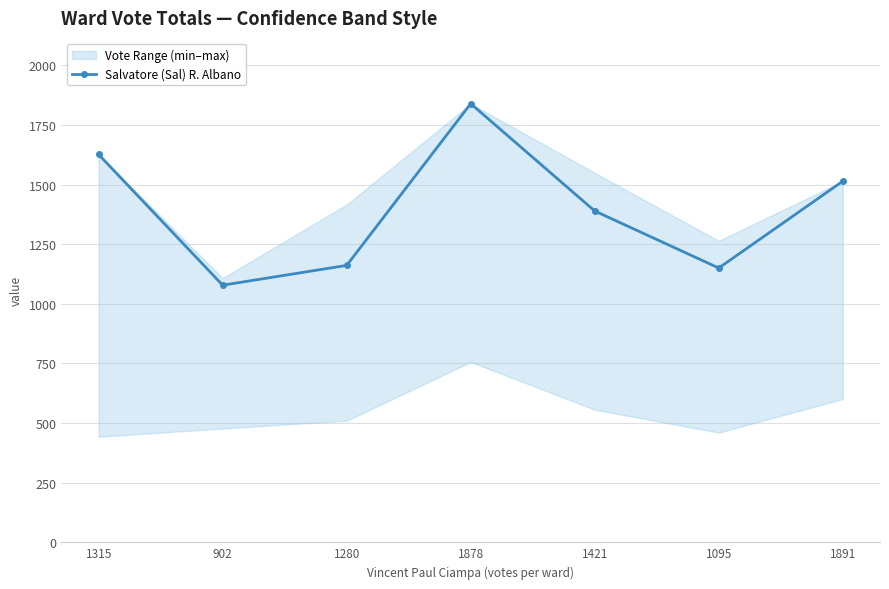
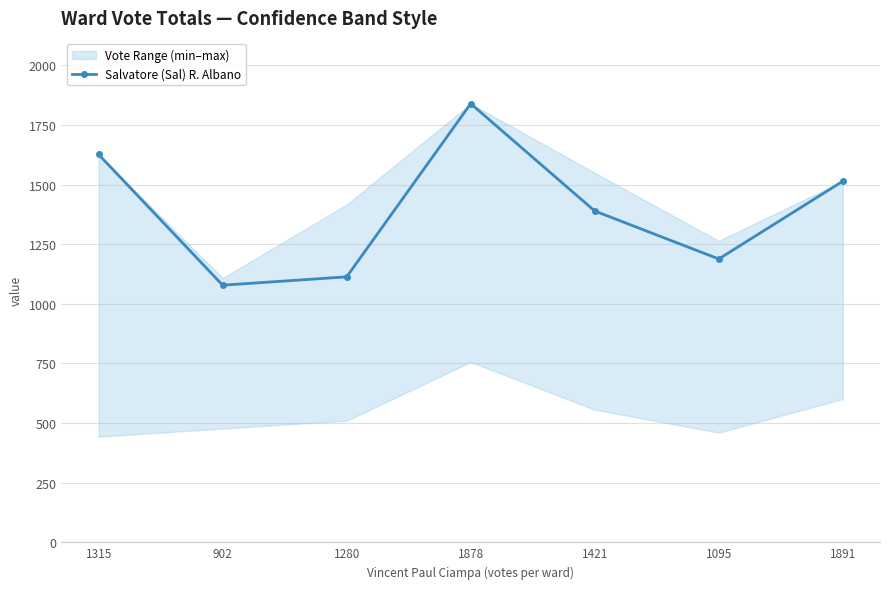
  {
    "Salvatore (Sal) R. Albano": {
      "902": 1080,
-     "1280": 1160,
+     "1280": 1110,
      "1421": 1390,
-     "1095": 1150
+     "1095": 1190
    }
  }
